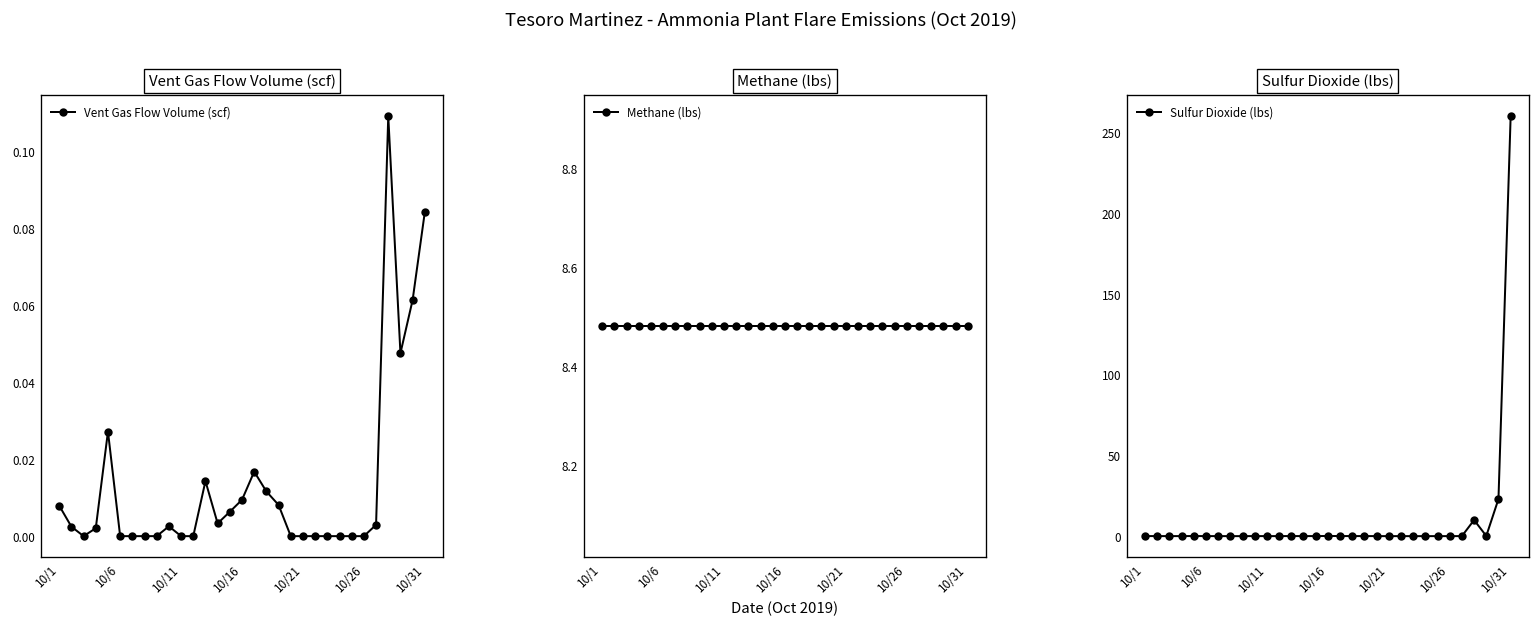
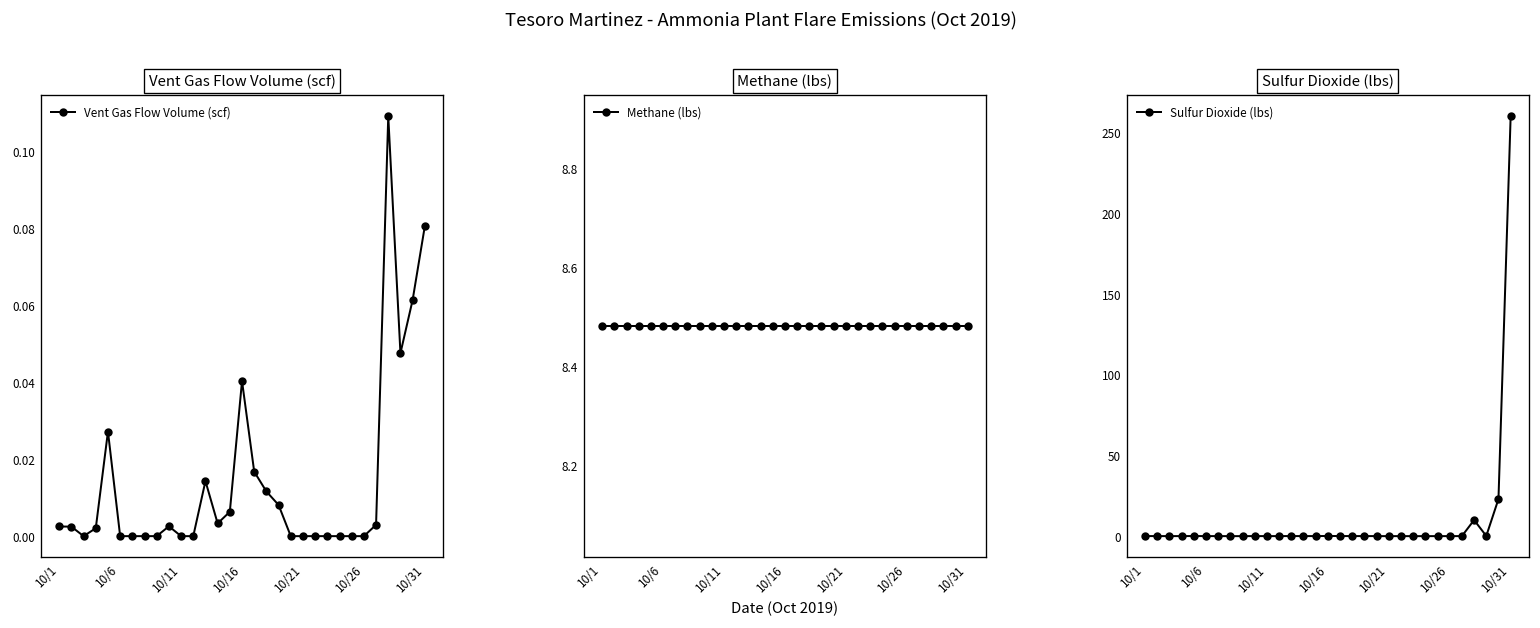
  {
    "Vent Gas Flow Volume (scf)": {
-     "10/1": 0.008,
+     "10/1": 0.003,
      "10/6": 0.000,
      "10/11": 0.000,
-     "10/16": 0.009,
+     "10/16": 0.040,
      "10/21": 0.000,
      "10/26": 0.000,
-     "10/31": 0.084
+     "10/31": 0.081
    },
    "Methane (lbs)": {
      "10/1": 8.48,
      "10/6": 8.48,
      "10/11": 8.48,
      "10/16": 8.48,
      "10/21": 8.48,
      "10/26": 8.48,
      "10/31": 8.48
    },
    "Sulfur Dioxide (lbs)": {
      "10/1": 0,
      "10/6": 0,
      "10/11": 0,
      "10/16": 0,
      "10/21": 0,
      "10/26": 0,
      "10/31": 260
    }
  }
